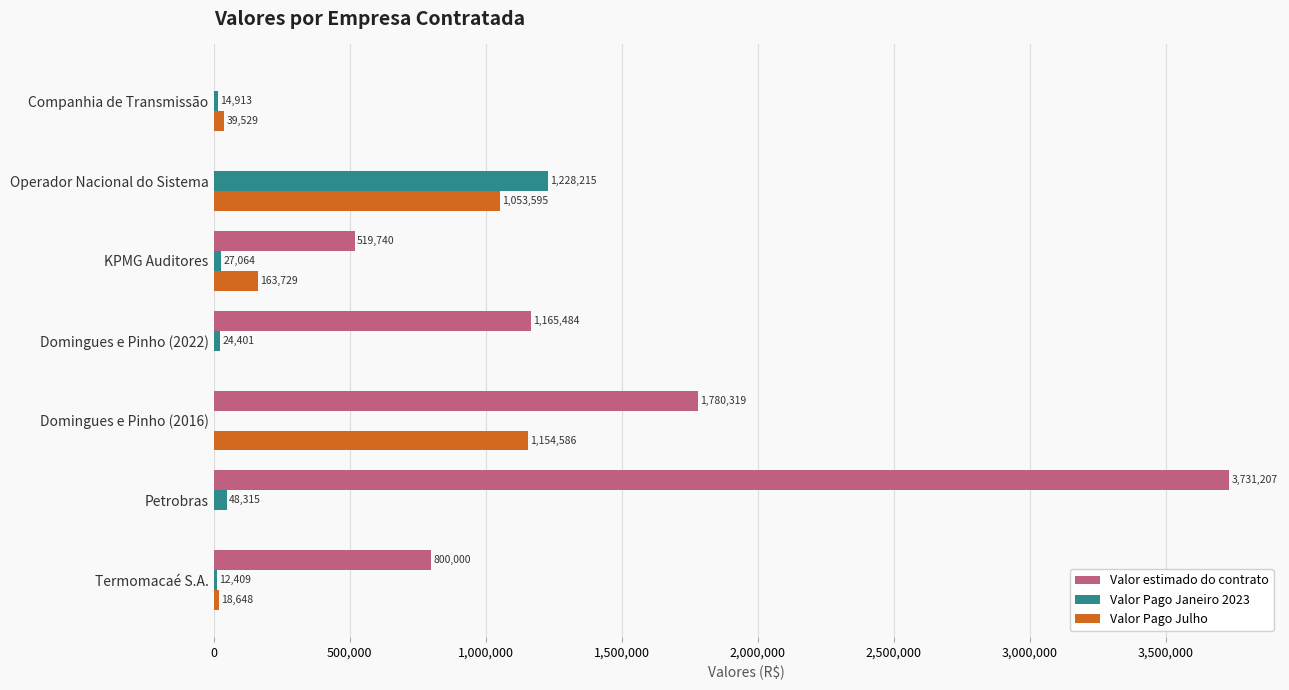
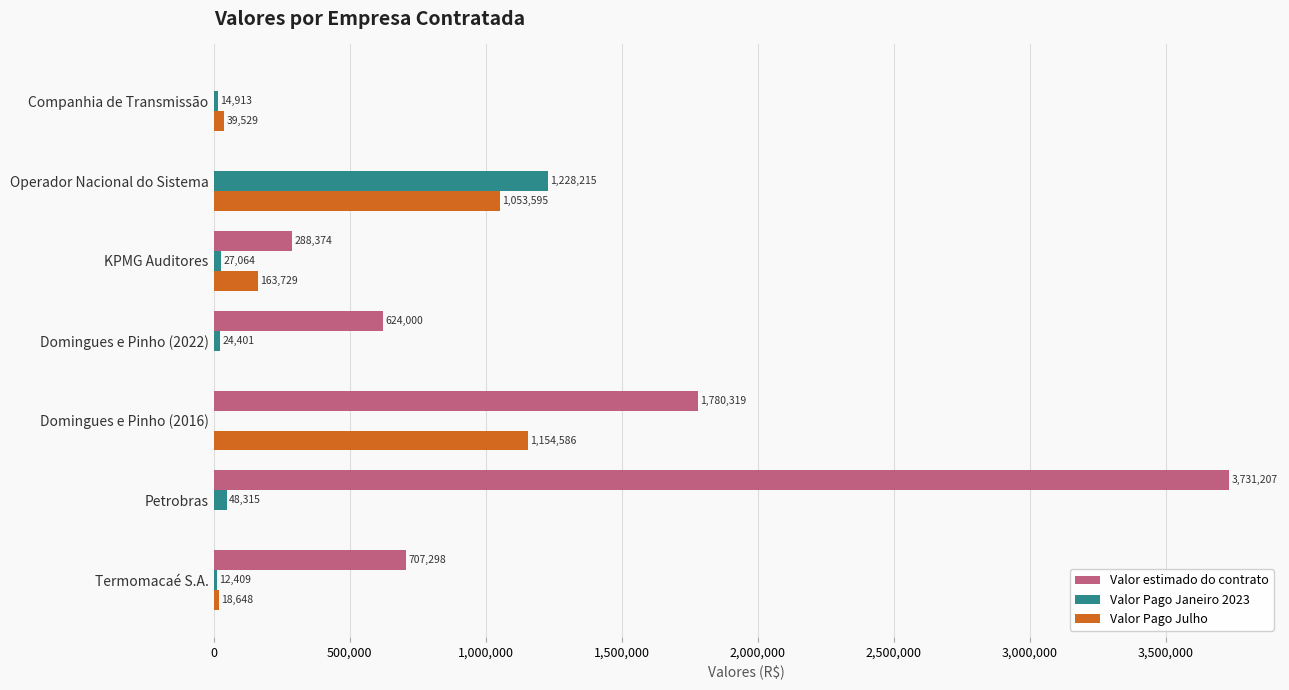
  {
    "Valor estimado do contrato": {
-     "KPMG Auditores": "519,740",
-     "Domingues e Pinho (2022)": "1,165,484",
+     "KPMG Auditores": "288,374",
+     "Domingues e Pinho (2022)": "624,000",
      "Domingues e Pinho (2016)": "1,780,319",
      "Petrobras": "3,731,207",
-     "Termomacaé S.A.": "800,000"
+     "Termomacaé S.A.": "707,298"
    },
    "Valor Pago Janeiro 2023": {
      "Companhia de Transmissão": "14,913",
      "Operador Nacional do Sistema": "1,228,215",
      "KPMG Auditores": "27,064",
      "Domingues e Pinho (2022)": "24,401",
      "Petrobras": "48,315",
      "Termomacaé S.A.": "12,409"
    },
    "Valor Pago Julho": {
      "Companhia de Transmissão": "39,529",
      "Operador Nacional do Sistema": "1,053,595",
      "KPMG Auditores": "163,729",
      "Domingues e Pinho (2016)": "1,154,586",
      "Termomacaé S.A.": "18,648"
    }
  }
